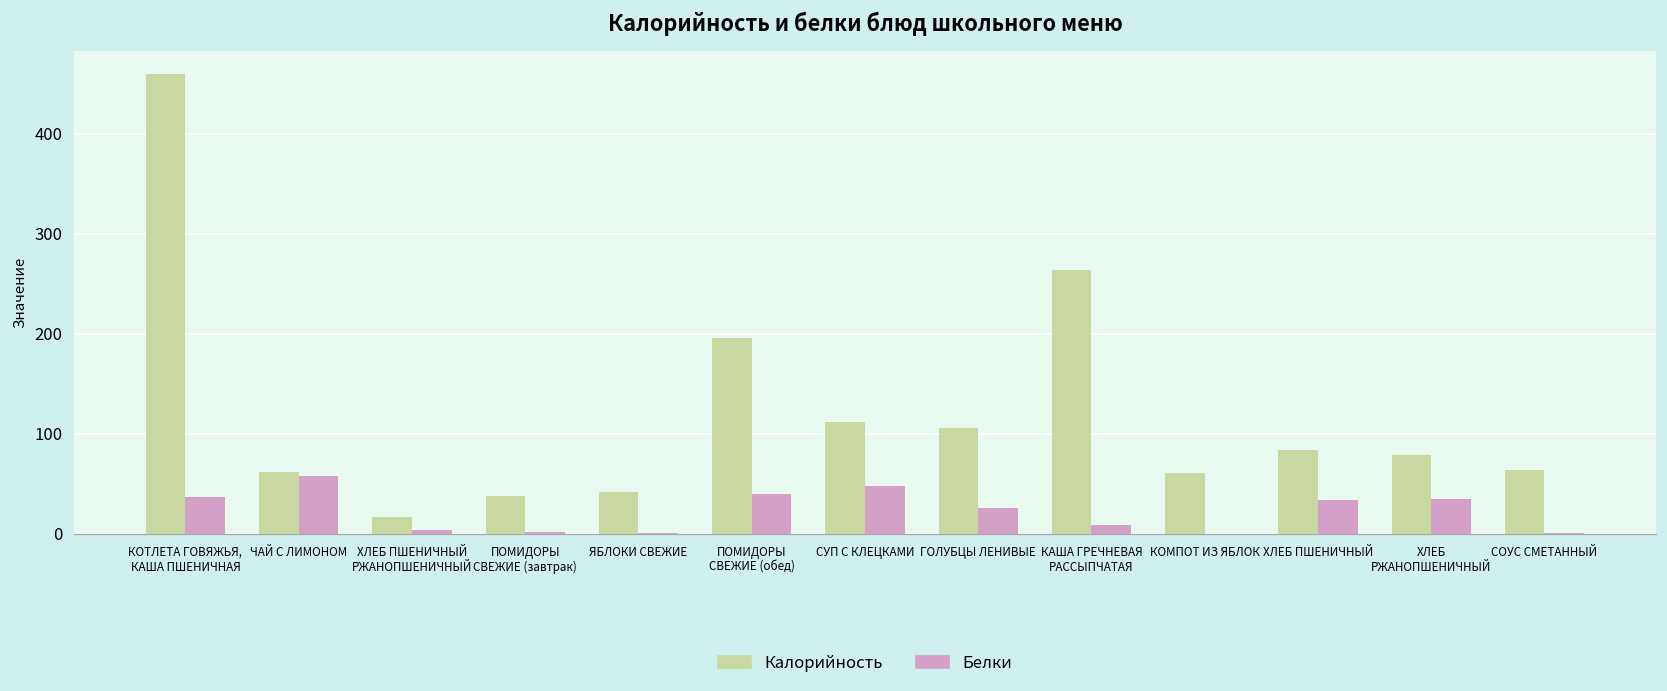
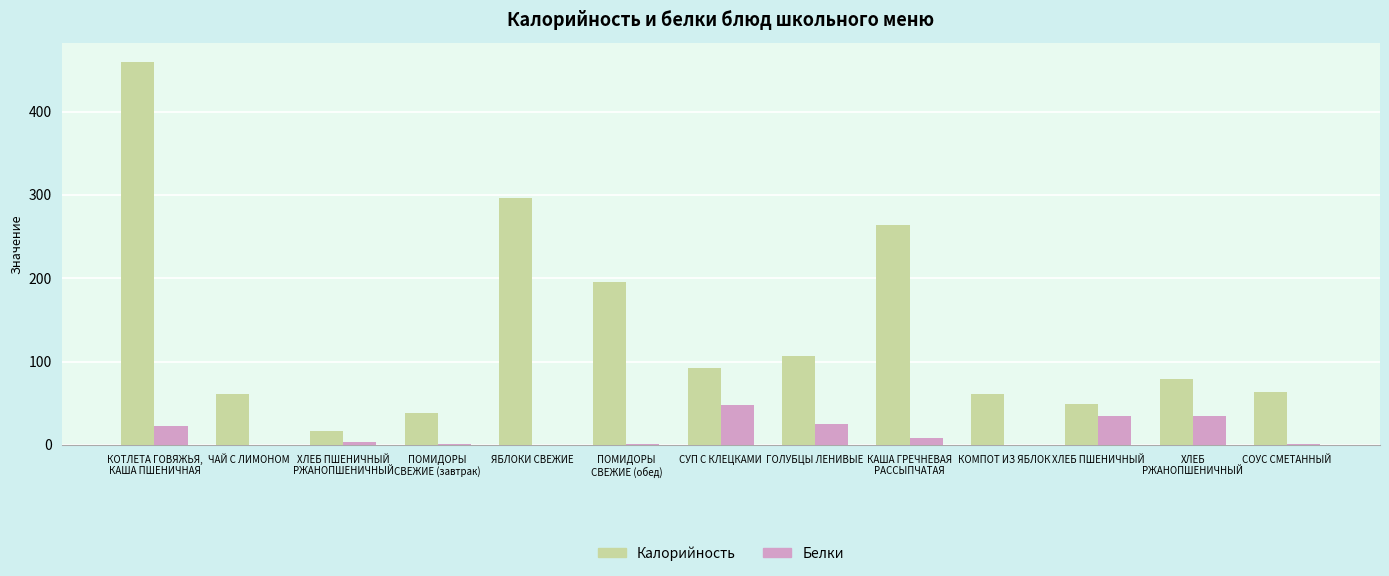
  {
    "Калорийность": {
      "КОТЛЕТА ГОВЯЖЬЯ, КАША ПШЕНИЧНАЯ": 460,
      "ЧАЙ С ЛИМОНОМ": 60,
      "ХЛЕБ ПШЕНИЧНЫЙ РЖАНОПШЕНИЧНЫЙ": 20,
      "ПОМИДОРЫ СВЕЖИЕ (завтрак)": 40,
-     "ЯБЛОКИ СВЕЖИЕ": 40,
+     "ЯБЛОКИ СВЕЖИЕ": 300,
      "ПОМИДОРЫ СВЕЖИЕ (обед)": 200,
-     "СУП С КЛЕЦКАМИ": 110,
+     "СУП С КЛЕЦКАМИ": 90,
      "ГОЛУБЦЫ ЛЕНИВЫЕ": 110,
      "КАША ГРЕЧНЕВАЯ РАССЫПЧАТАЯ": 260,
      "КОМПОТ ИЗ ЯБЛОК": 60,
-     "ХЛЕБ ПШЕНИЧНЫЙ": 80,
+     "ХЛЕБ ПШЕНИЧНЫЙ": 50,
      "ХЛЕБ РЖАНОПШЕНИЧНЫЙ": 80,
      "СОУС СМЕТАННЫЙ": 60
    },
    "Белки": {
-     "КОТЛЕТА ГОВЯЖЬЯ, КАША ПШЕНИЧНАЯ": 40,
-     "ЧАЙ С ЛИМОНОМ": 60,
+     "КОТЛЕТА ГОВЯЖЬЯ, КАША ПШЕНИЧНАЯ": 20,
+     "ЧАЙ С ЛИМОНОМ": 0,
      "ХЛЕБ ПШЕНИЧНЫЙ РЖАНОПШЕНИЧНЫЙ": 0,
-     "ПОМИДОРЫ СВЕЖИЕ (обед)": 40,
+     "ПОМИДОРЫ СВЕЖИЕ (обед)": 0,
      "СУП С КЛЕЦКАМИ": 50,
      "ГОЛУБЦЫ ЛЕНИВЫЕ": 30,
      "КАША ГРЕЧНЕВАЯ РАССЫПЧАТАЯ": 10,
      "ХЛЕБ ПШЕНИЧНЫЙ": 30,
      "ХЛЕБ РЖАНОПШЕНИЧНЫЙ": 30
    }
  }
